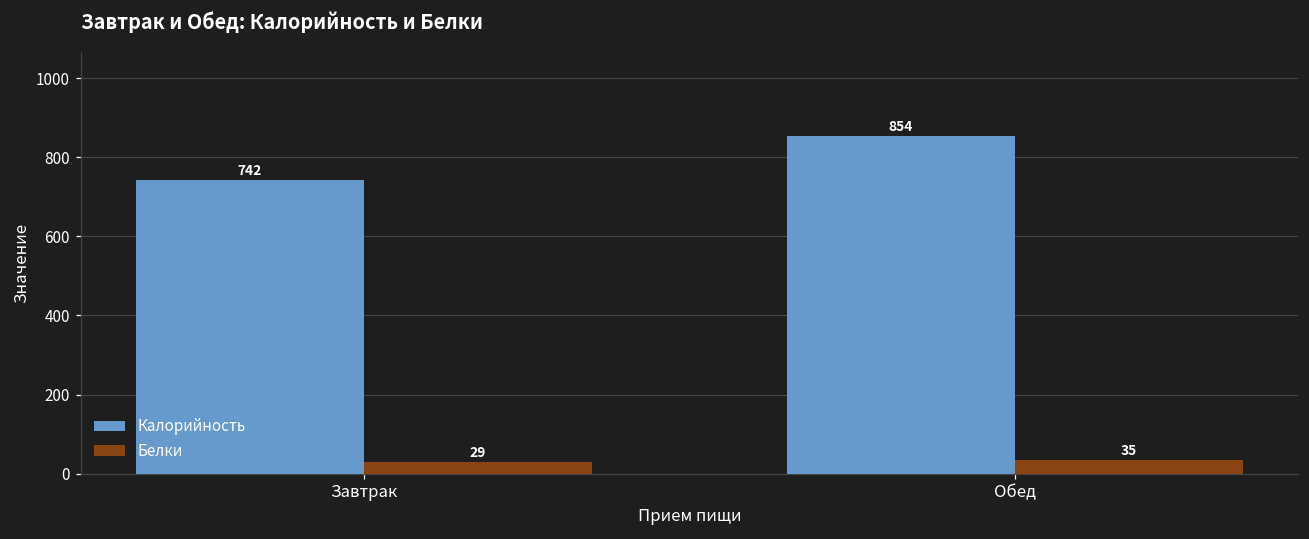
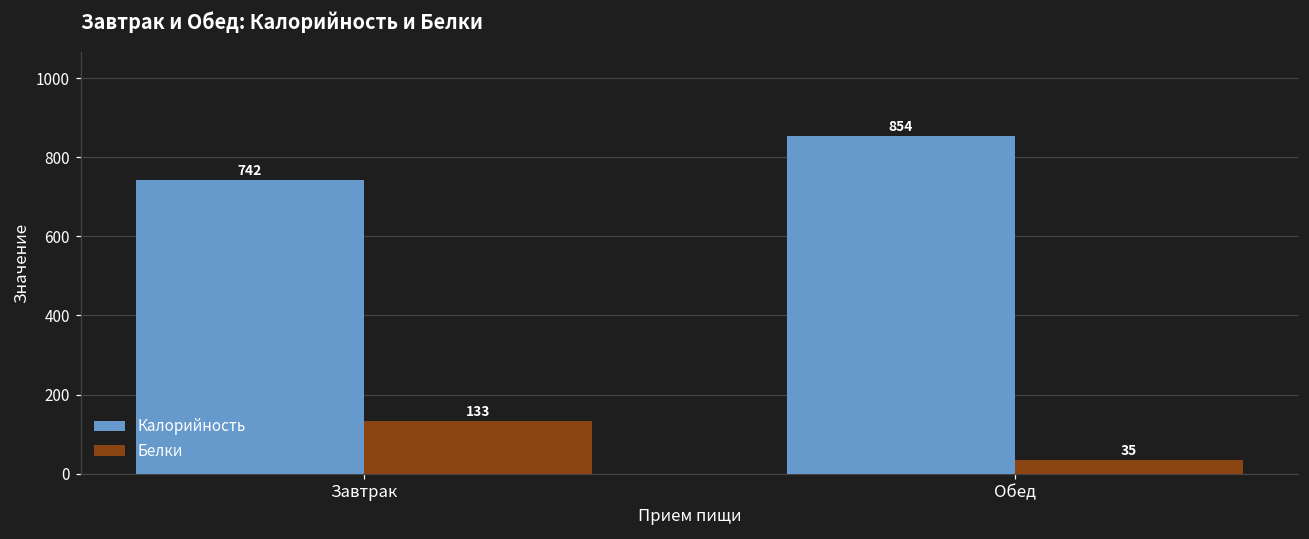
  {
    "Калорийность": {
      "Завтрак": 742,
      "Обед": 854
    },
    "Белки": {
-     "Завтрак": 29,
+     "Завтрак": 133,
      "Обед": 35
    }
  }
